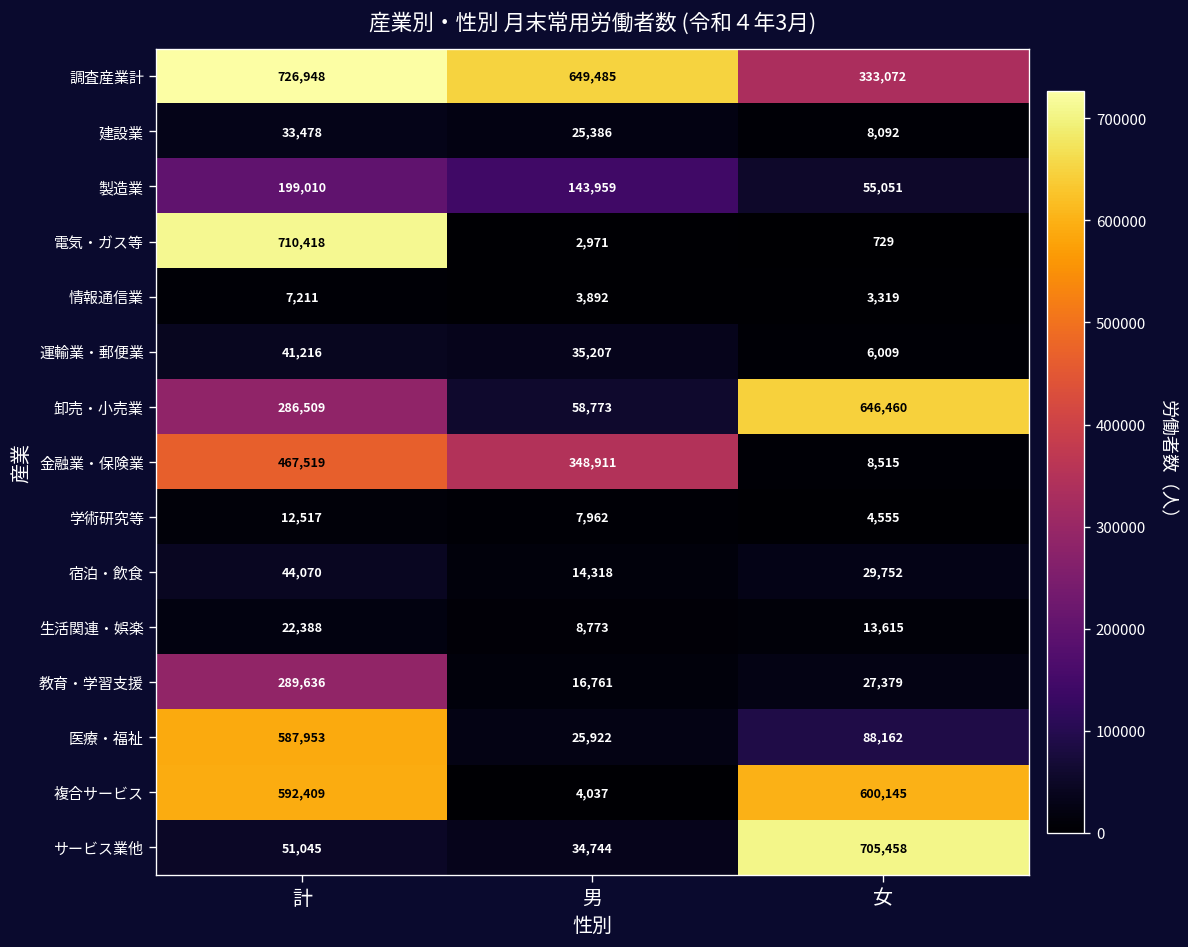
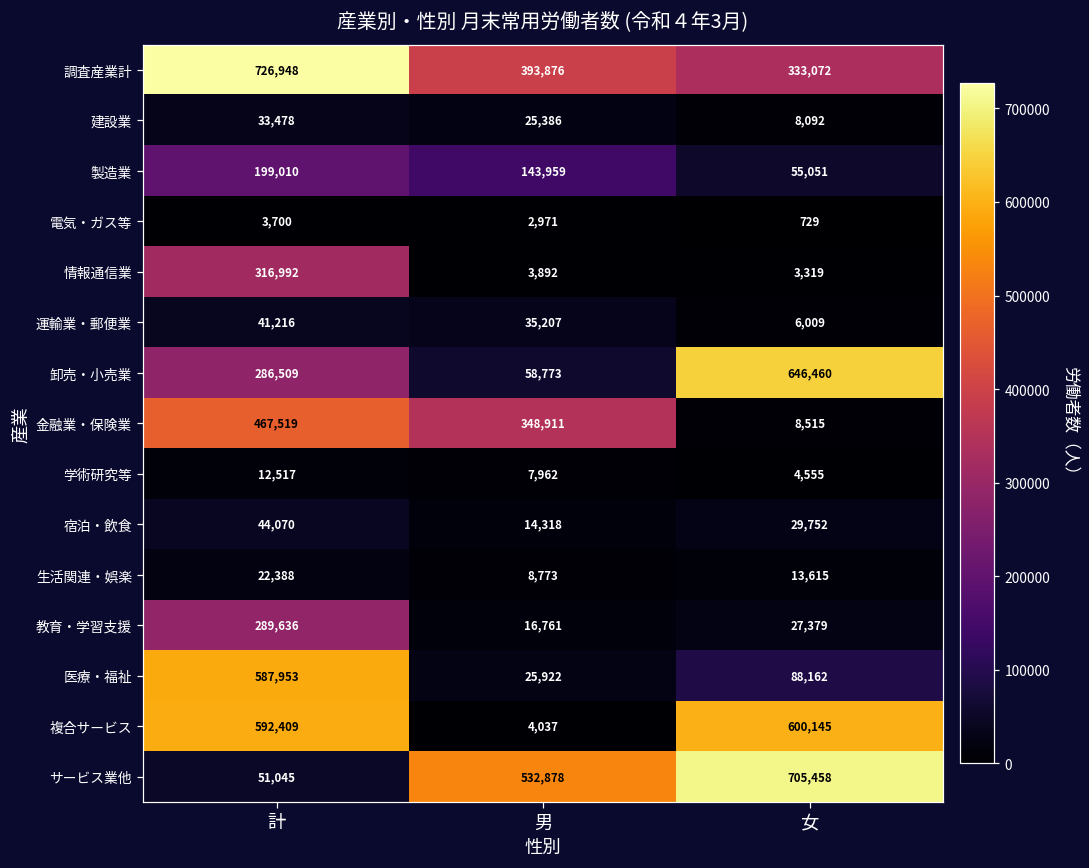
  {
    "調査産業計": {
      "計": "726,948",
-     "男": "649,485",
+     "男": "393,876",
      "女": "333,072"
    },
    "建設業": {
      "計": "33,478",
      "男": "25,386",
      "女": "8,092"
    },
    "製造業": {
      "計": "199,010",
      "男": "143,959",
      "女": "55,051"
    },
    "電気・ガス等": {
-     "計": "710,418",
+     "計": "3,700",
      "男": "2,971",
      "女": "729"
    },
    "情報通信業": {
-     "計": "7,211",
+     "計": "316,992",
      "男": "3,892",
      "女": "3,319"
    },
    "運輸業・郵便業": {
      "計": "41,216",
      "男": "35,207",
      "女": "6,009"
    },
    "卸売・小売業": {
      "計": "286,509",
      "男": "58,773",
      "女": "646,460"
    },
    "金融業・保険業": {
      "計": "467,519",
      "男": "348,911",
      "女": "8,515"
    },
    "学術研究等": {
      "計": "12,517",
      "男": "7,962",
      "女": "4,555"
    },
    "宿泊・飲食": {
      "計": "44,070",
      "男": "14,318",
      "女": "29,752"
    },
    "生活関連・娯楽": {
      "計": "22,388",
      "男": "8,773",
      "女": "13,615"
    },
    "教育・学習支援": {
      "計": "289,636",
      "男": "16,761",
      "女": "27,379"
    },
    "医療・福祉": {
      "計": "587,953",
      "男": "25,922",
      "女": "88,162"
    },
    "複合サービス": {
      "計": "592,409",
      "男": "4,037",
      "女": "600,145"
    },
    "サービス業他": {
      "計": "51,045",
-     "男": "34,744",
+     "男": "532,878",
      "女": "705,458"
    }
  }
